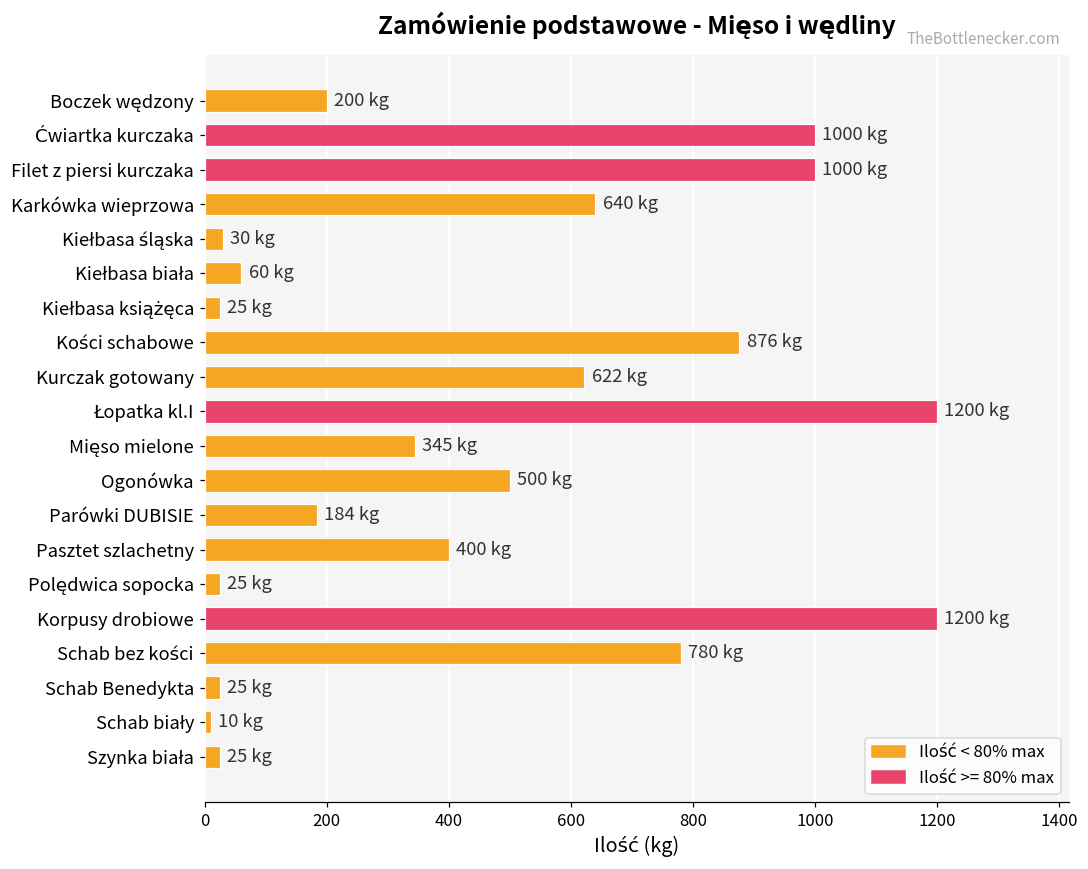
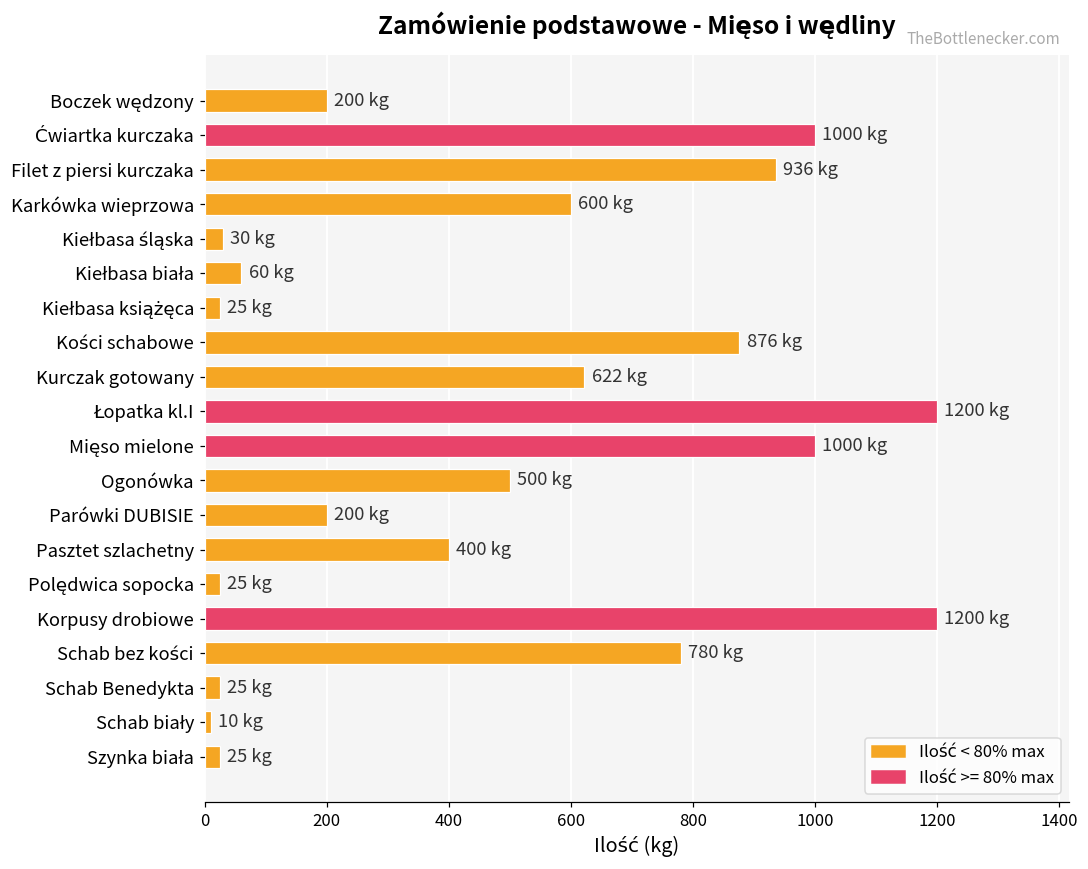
  {
    "Boczek wędzony": 200,
    "Ćwiartka kurczaka": 1000,
-   "Filet z piersi kurczaka": 1000,
-   "Karkówka wieprzowa": 640,
+   "Filet z piersi kurczaka": 936,
+   "Karkówka wieprzowa": 600,
    "Kiełbasa śląska": 30,
    "Kiełbasa biała": 60,
    "Kiełbasa książęca": 25,
    "Kości schabowe": 876,
    "Kurczak gotowany": 622,
    "Łopatka kl.I": 1200,
-   "Mięso mielone": 345,
+   "Mięso mielone": 1000,
    "Ogonówka": 500,
-   "Parówki DUBISIE": 184,
+   "Parówki DUBISIE": 200,
    "Pasztet szlachetny": 400,
    "Polędwica sopocka": 25,
    "Korpusy drobiowe": 1200,
    "Schab bez kości": 780,
    "Schab Benedykta": 25,
    "Schab biały": 10,
    "Szynka biała": 25
  }
